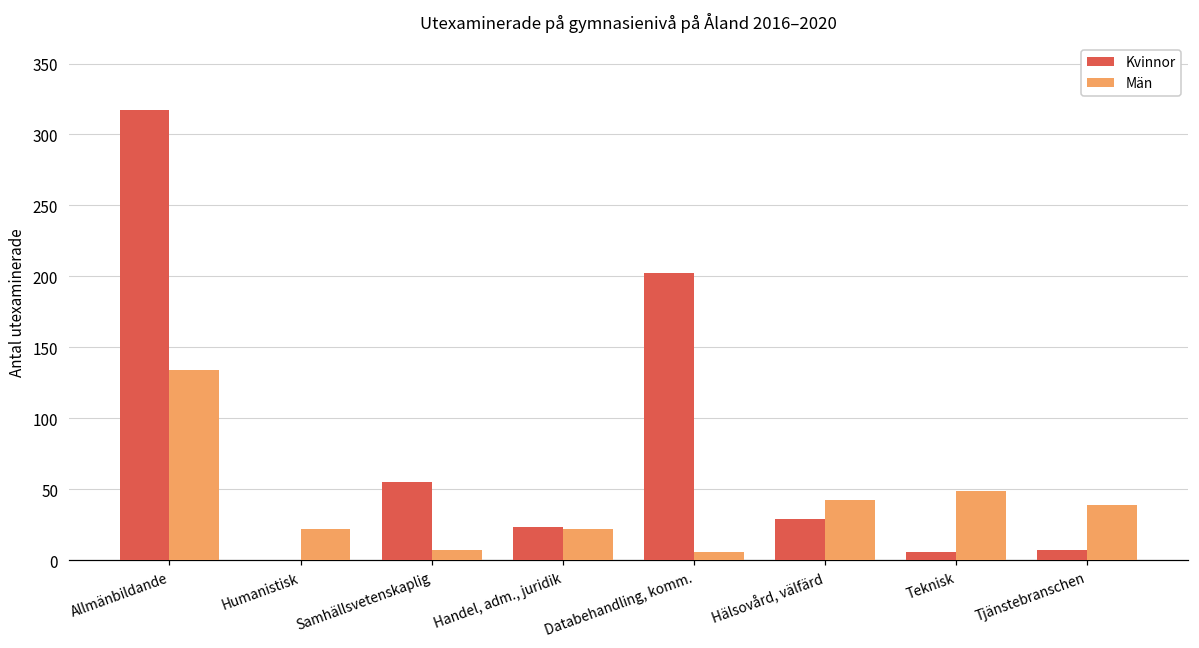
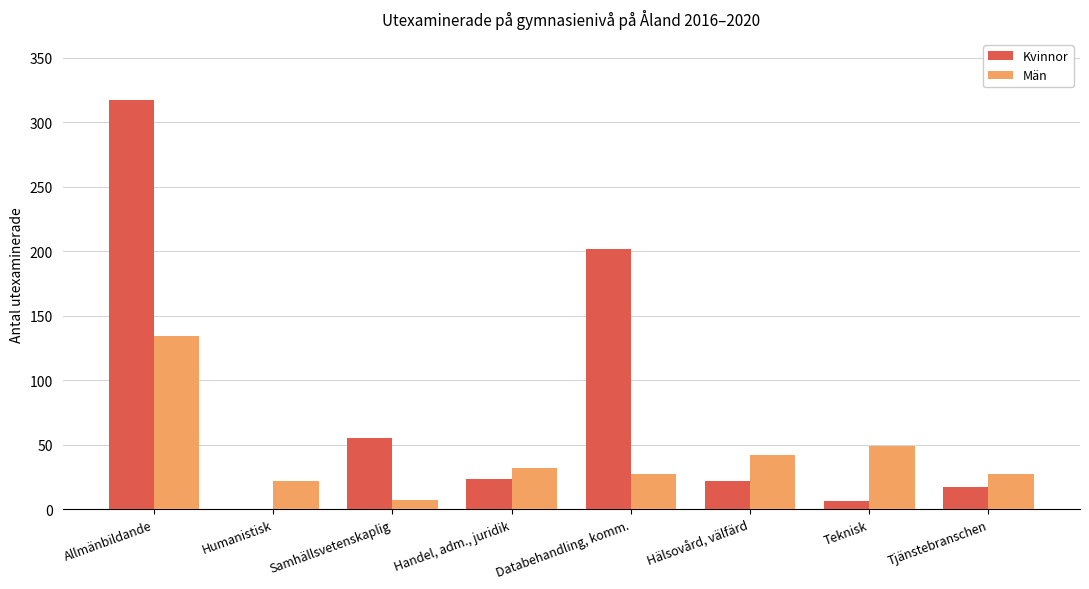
  {
    "Kvinnor": {
      "Allmänbildande": 317,
      "Humanistisk": 0,
      "Samhällsvetenskaplig": 55,
      "Handel, adm., juridik": 23,
      "Databehandling, komm.": 202,
-     "Hälsovård, välfärd": 29,
+     "Hälsovård, välfärd": 22,
      "Teknisk": 6,
-     "Tjänstebranschen": 7
+     "Tjänstebranschen": 17
    },
    "Män": {
      "Allmänbildande": 134,
      "Humanistisk": 22,
      "Samhällsvetenskaplig": 7,
-     "Handel, adm., juridik": 22,
-     "Databehandling, komm.": 6,
+     "Handel, adm., juridik": 32,
+     "Databehandling, komm.": 27,
      "Hälsovård, välfärd": 42,
      "Teknisk": 49,
-     "Tjänstebranschen": 39
+     "Tjänstebranschen": 27
    }
  }
